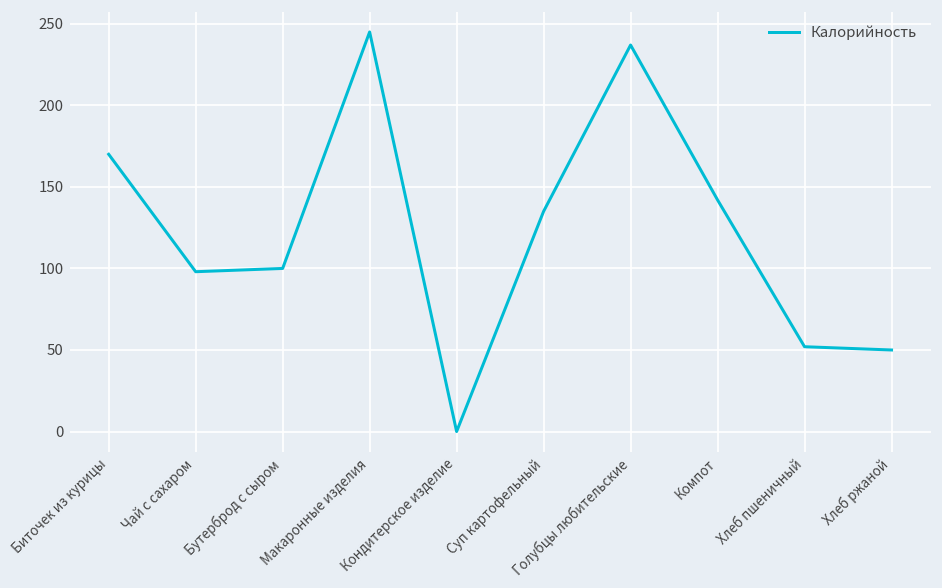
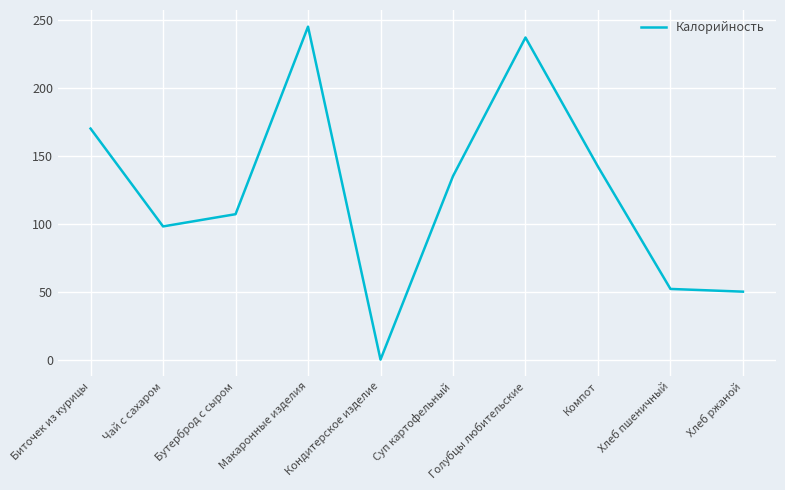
  {
    "Биточек из курицы": 170,
    "Чай с сахаром": 98,
-   "Бутерброд с сыром": 100,
+   "Бутерброд с сыром": 107,
    "Макаронные изделия": 245,
    "Кондитерское изделие": 0,
    "Суп картофельный": 135,
    "Голубцы любительские": 237,
    "Компот": 142,
    "Хлеб пшеничный": 52,
    "Хлеб ржаной": 50
  }
